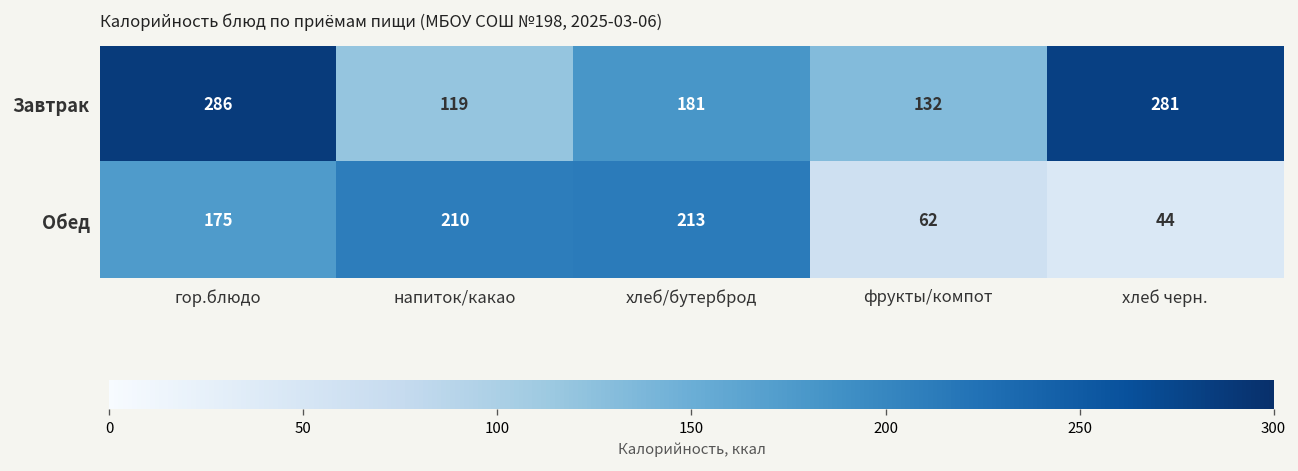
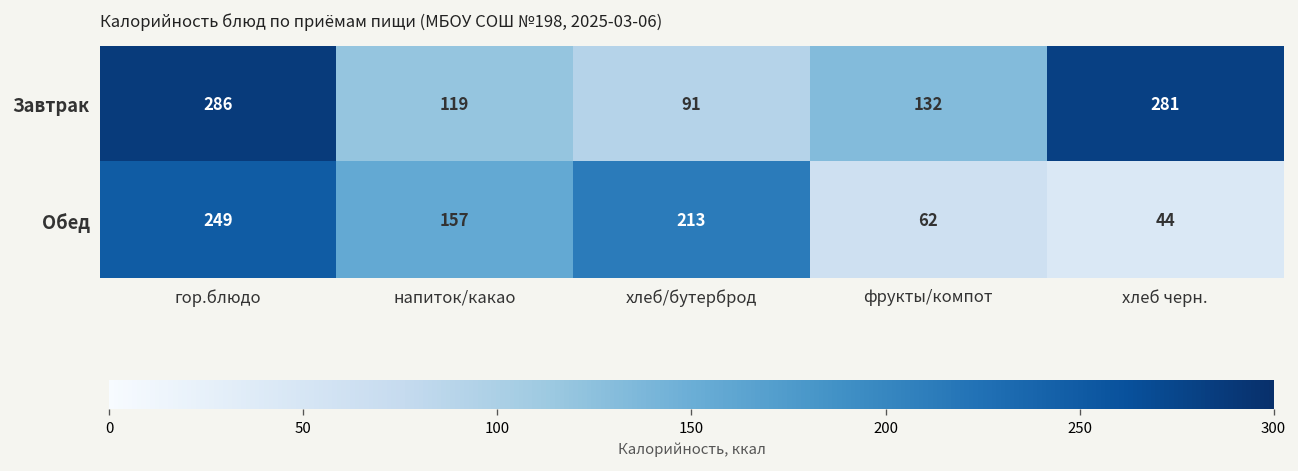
  {
    "Завтрак": {
      "гор.блюдо": 286,
      "напиток/какао": 119,
-     "хлеб/бутерброд": 181,
+     "хлеб/бутерброд": 91,
      "фрукты/компот": 132,
      "хлеб черн.": 281
    },
    "Обед": {
-     "гор.блюдо": 175,
-     "напиток/какао": 210,
+     "гор.блюдо": 249,
+     "напиток/какао": 157,
      "хлеб/бутерброд": 213,
      "фрукты/компот": 62,
      "хлеб черн.": 44
    }
  }
